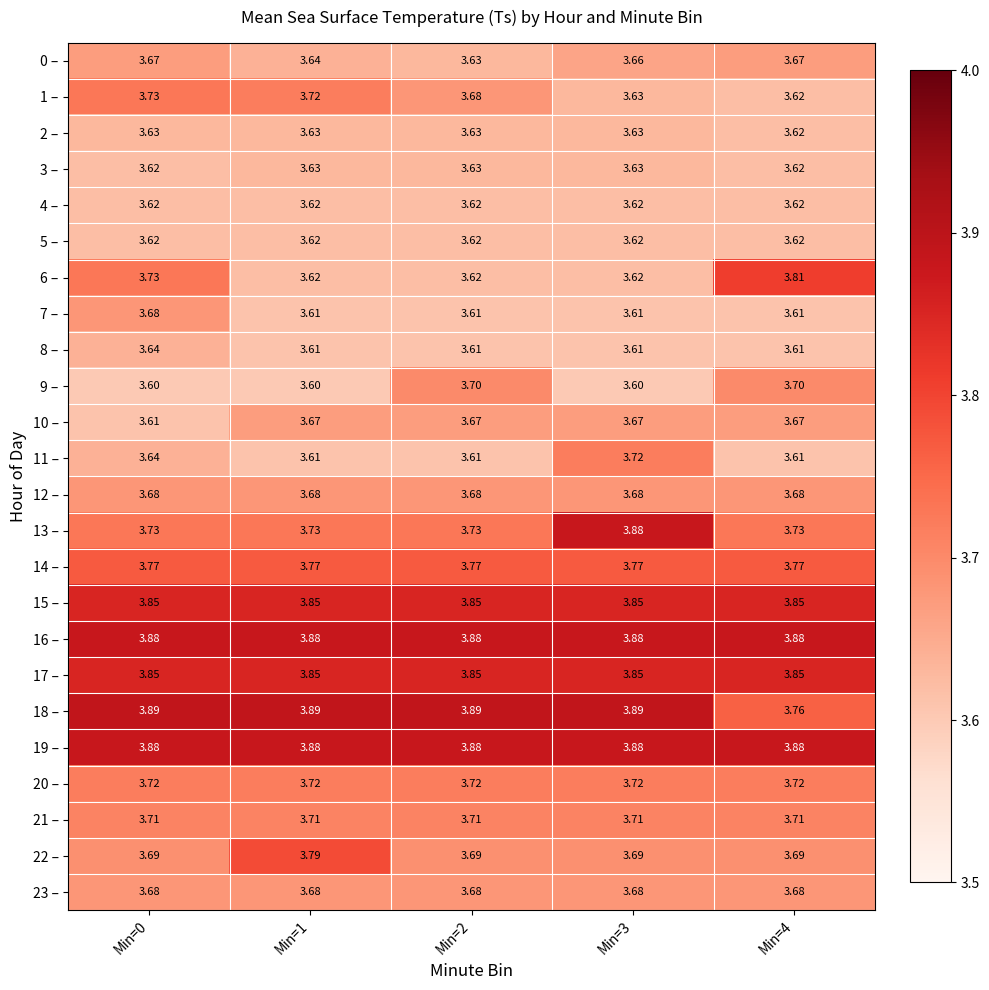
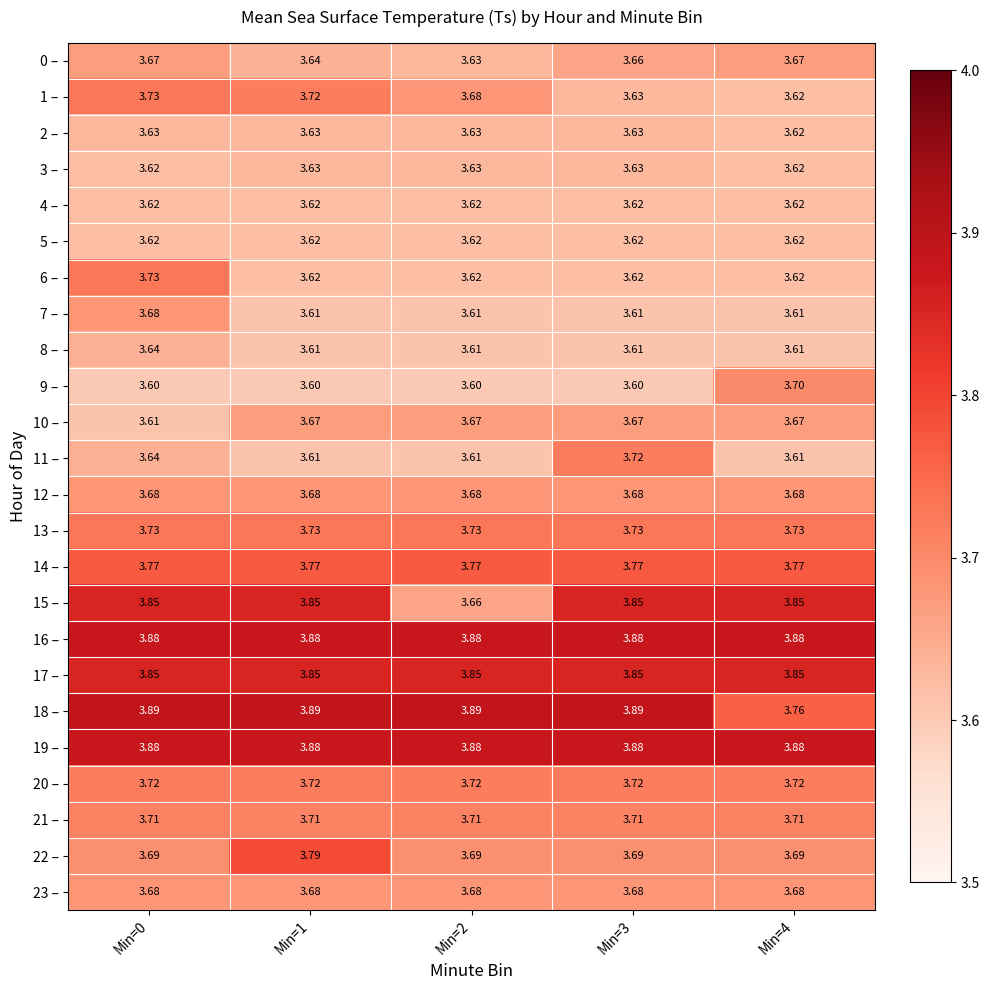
  {
    "0 –": {
      "Min=0": 3.67,
      "Min=1": 3.64,
      "Min=2": 3.63,
      "Min=3": 3.66,
      "Min=4": 3.67
    },
    "1 –": {
      "Min=0": 3.73,
      "Min=1": 3.72,
      "Min=2": 3.68,
      "Min=3": 3.63,
      "Min=4": 3.62
    },
    "2 –": {
      "Min=0": 3.63,
      "Min=1": 3.63,
      "Min=2": 3.63,
      "Min=3": 3.63,
      "Min=4": 3.62
    },
    "3 –": {
      "Min=0": 3.62,
      "Min=1": 3.63,
      "Min=2": 3.63,
      "Min=3": 3.63,
      "Min=4": 3.62
    },
    "4 –": {
      "Min=0": 3.62,
      "Min=1": 3.62,
      "Min=2": 3.62,
      "Min=3": 3.62,
      "Min=4": 3.62
    },
    "5 –": {
      "Min=0": 3.62,
      "Min=1": 3.62,
      "Min=2": 3.62,
      "Min=3": 3.62,
      "Min=4": 3.62
    },
    "6 –": {
      "Min=0": 3.73,
      "Min=1": 3.62,
      "Min=2": 3.62,
      "Min=3": 3.62,
-     "Min=4": 3.81
+     "Min=4": 3.62
    },
    "7 –": {
      "Min=0": 3.68,
      "Min=1": 3.61,
      "Min=2": 3.61,
      "Min=3": 3.61,
      "Min=4": 3.61
    },
    "8 –": {
      "Min=0": 3.64,
      "Min=1": 3.61,
      "Min=2": 3.61,
      "Min=3": 3.61,
      "Min=4": 3.61
    },
    "9 –": {
      "Min=0": 3.60,
      "Min=1": 3.60,
-     "Min=2": 3.70,
+     "Min=2": 3.60,
      "Min=3": 3.60,
      "Min=4": 3.70
    },
    "10 –": {
      "Min=0": 3.61,
      "Min=1": 3.67,
      "Min=2": 3.67,
      "Min=3": 3.67,
      "Min=4": 3.67
    },
    "11 –": {
      "Min=0": 3.64,
      "Min=1": 3.61,
      "Min=2": 3.61,
      "Min=3": 3.72,
      "Min=4": 3.61
    },
    "12 –": {
      "Min=0": 3.68,
      "Min=1": 3.68,
      "Min=2": 3.68,
      "Min=3": 3.68,
      "Min=4": 3.68
    },
    "13 –": {
      "Min=0": 3.73,
      "Min=1": 3.73,
      "Min=2": 3.73,
-     "Min=3": 3.88,
+     "Min=3": 3.73,
      "Min=4": 3.73
    },
    "14 –": {
      "Min=0": 3.77,
      "Min=1": 3.77,
      "Min=2": 3.77,
      "Min=3": 3.77,
      "Min=4": 3.77
    },
    "15 –": {
      "Min=0": 3.85,
      "Min=1": 3.85,
-     "Min=2": 3.85,
+     "Min=2": 3.66,
      "Min=3": 3.85,
      "Min=4": 3.85
    },
    "16 –": {
      "Min=0": 3.88,
      "Min=1": 3.88,
      "Min=2": 3.88,
      "Min=3": 3.88,
      "Min=4": 3.88
    },
    "17 –": {
      "Min=0": 3.85,
      "Min=1": 3.85,
      "Min=2": 3.85,
      "Min=3": 3.85,
      "Min=4": 3.85
    },
    "18 –": {
      "Min=0": 3.89,
      "Min=1": 3.89,
      "Min=2": 3.89,
      "Min=3": 3.89,
      "Min=4": 3.76
    },
    "19 –": {
      "Min=0": 3.88,
      "Min=1": 3.88,
      "Min=2": 3.88,
      "Min=3": 3.88,
      "Min=4": 3.88
    },
    "20 –": {
      "Min=0": 3.72,
      "Min=1": 3.72,
      "Min=2": 3.72,
      "Min=3": 3.72,
      "Min=4": 3.72
    },
    "21 –": {
      "Min=0": 3.71,
      "Min=1": 3.71,
      "Min=2": 3.71,
      "Min=3": 3.71,
      "Min=4": 3.71
    },
    "22 –": {
      "Min=0": 3.69,
      "Min=1": 3.79,
      "Min=2": 3.69,
      "Min=3": 3.69,
      "Min=4": 3.69
    },
    "23 –": {
      "Min=0": 3.68,
      "Min=1": 3.68,
      "Min=2": 3.68,
      "Min=3": 3.68,
      "Min=4": 3.68
    }
  }
